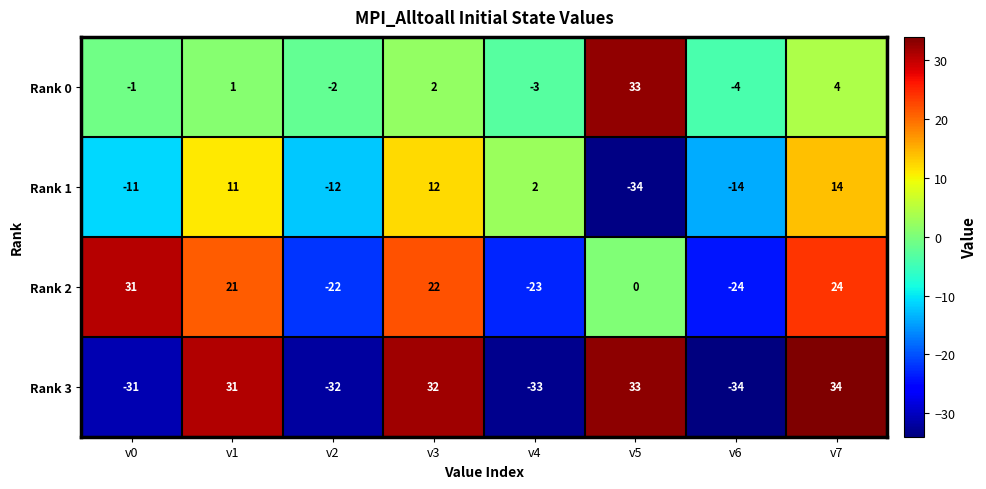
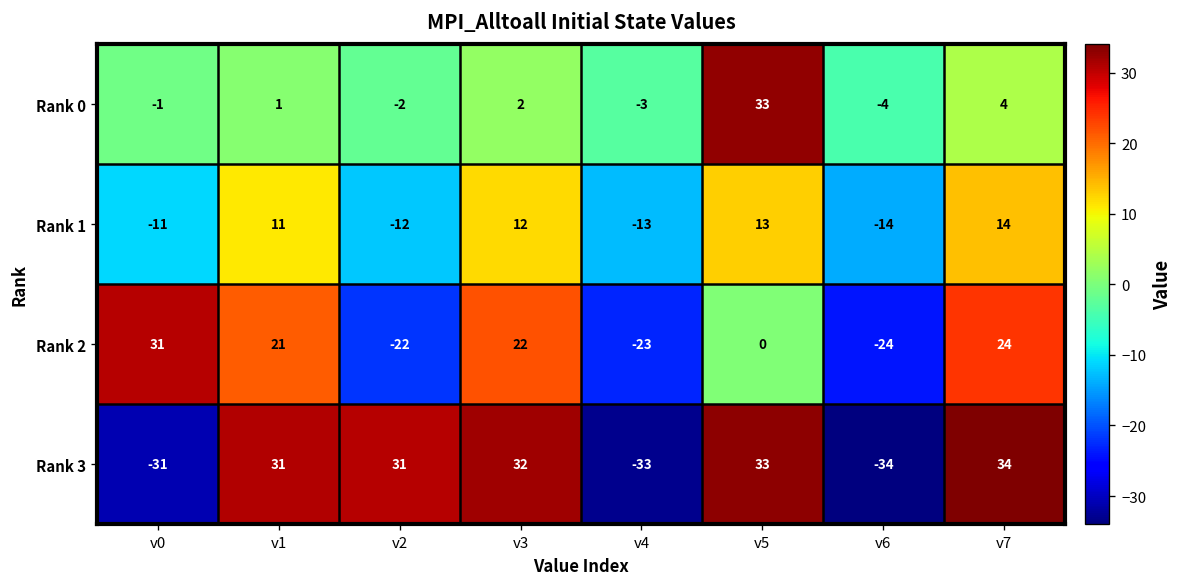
  {
    "Rank 0": {
      "v0": -1,
      "v1": 1,
      "v2": -2,
      "v3": 2,
      "v4": -3,
      "v5": 33,
      "v6": -4,
      "v7": 4
    },
    "Rank 1": {
      "v0": -11,
      "v1": 11,
      "v2": -12,
      "v3": 12,
-     "v4": 2,
-     "v5": -34,
+     "v4": -13,
+     "v5": 13,
      "v6": -14,
      "v7": 14
    },
    "Rank 2": {
      "v0": 31,
      "v1": 21,
      "v2": -22,
      "v3": 22,
      "v4": -23,
      "v5": 0,
      "v6": -24,
      "v7": 24
    },
    "Rank 3": {
      "v0": -31,
      "v1": 31,
-     "v2": -32,
+     "v2": 31,
      "v3": 32,
      "v4": -33,
      "v5": 33,
      "v6": -34,
      "v7": 34
    }
  }
